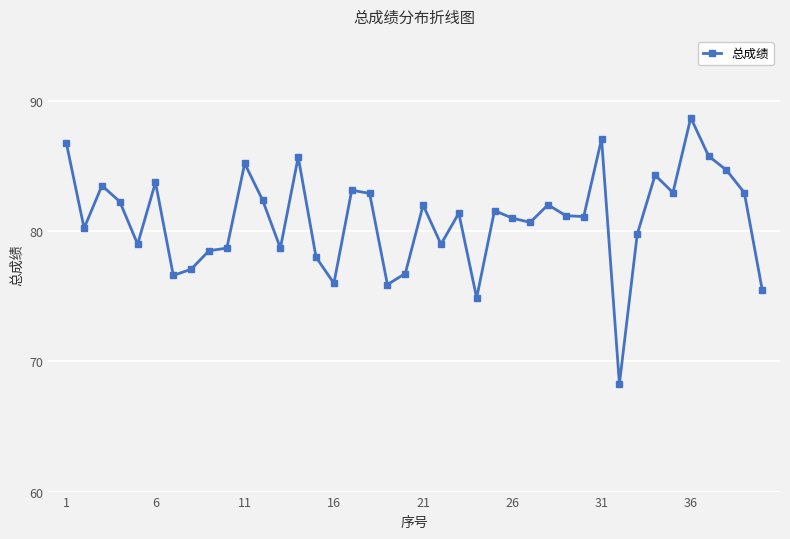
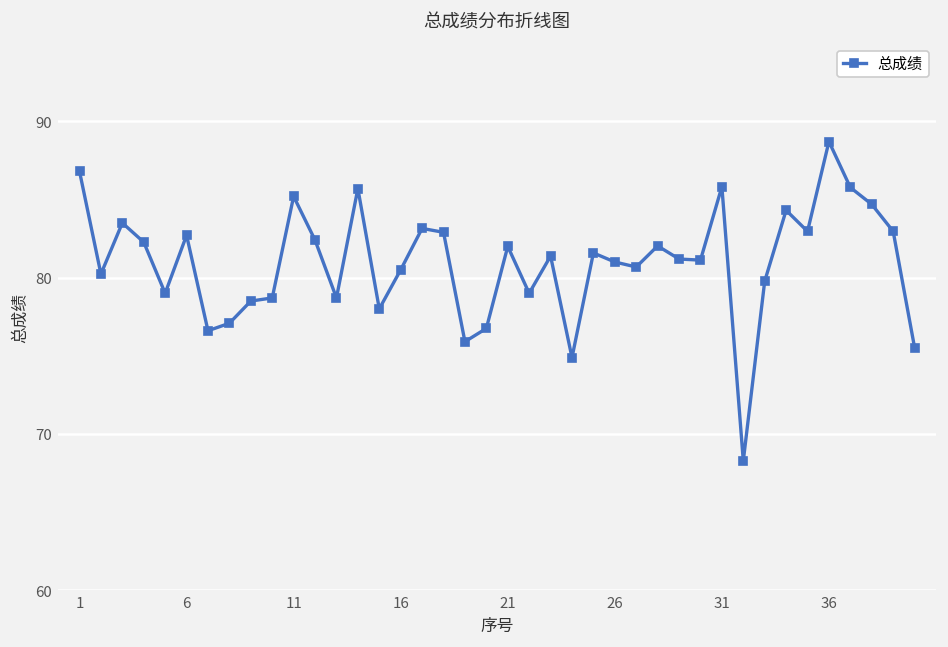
  {
    "1": 86.8,
-   "6": 83.8,
+   "6": 82.7,
    "11": 85.2,
-   "16": 76.0,
+   "16": 80.5,
    "21": 82.0,
    "26": 81.0,
-   "31": 87.1,
+   "31": 85.8,
    "36": 88.7
  }
